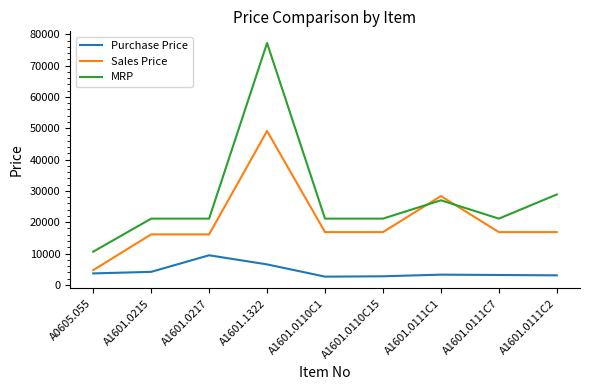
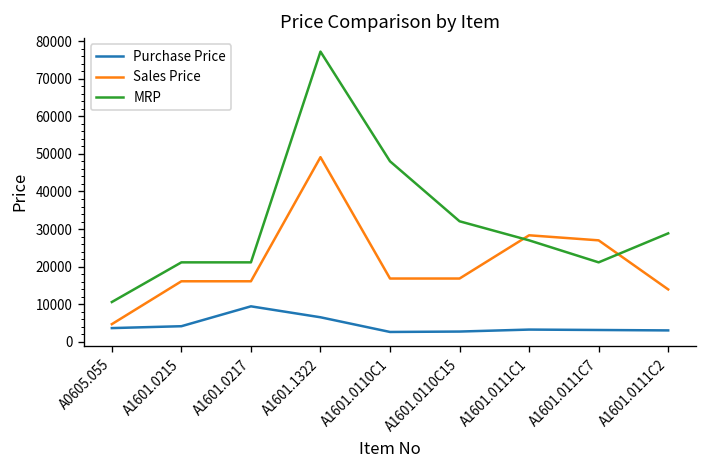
  {
    "Purchase Price": {
      "A0605.055": 4000,
      "A1601.0215": 4000,
      "A1601.0217": 9000,
      "A1601.1322": 7000,
      "A1601.0110C1": 3000,
      "A1601.0110C15": 3000,
      "A1601.0111C1": 3000,
      "A1601.0111C7": 3000,
      "A1601.0111C2": 3000
    },
    "Sales Price": {
      "A0605.055": 5000,
      "A1601.0215": 16000,
      "A1601.0217": 16000,
      "A1601.1322": 49000,
      "A1601.0110C1": 17000,
      "A1601.0110C15": 17000,
      "A1601.0111C1": 28000,
-     "A1601.0111C7": 17000,
-     "A1601.0111C2": 17000
+     "A1601.0111C7": 27000,
+     "A1601.0111C2": 14000
    },
    "MRP": {
      "A0605.055": 11000,
      "A1601.0215": 21000,
      "A1601.0217": 21000,
      "A1601.1322": 77000,
-     "A1601.0110C1": 21000,
-     "A1601.0110C15": 21000,
+     "A1601.0110C1": 48000,
+     "A1601.0110C15": 32000,
      "A1601.0111C1": 27000,
      "A1601.0111C7": 21000,
      "A1601.0111C2": 29000
    }
  }
